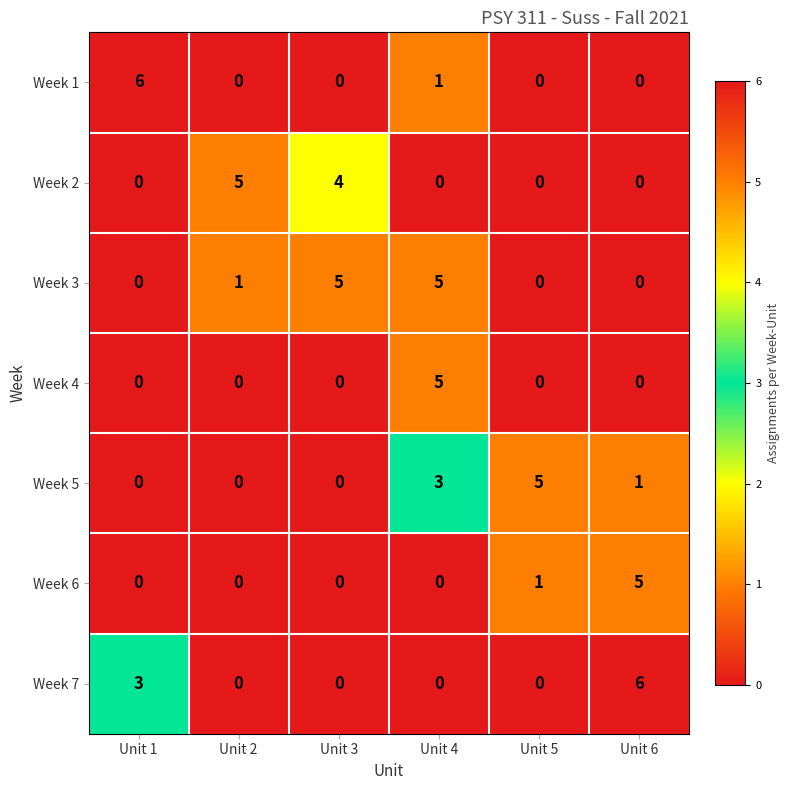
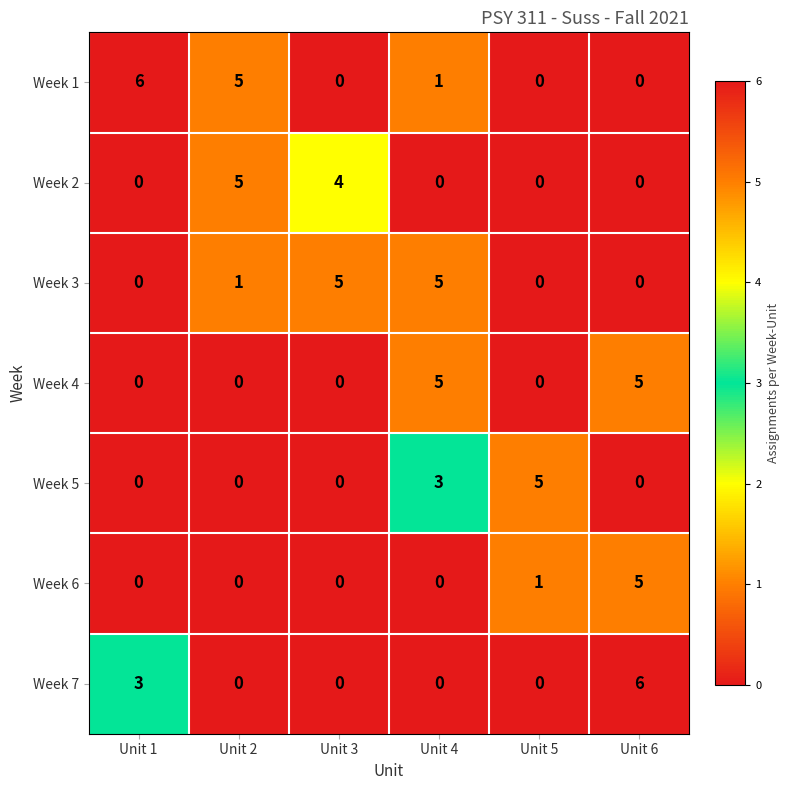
  {
    "Week 1": {
      "Unit 1": 6,
-     "Unit 2": 0,
+     "Unit 2": 5,
      "Unit 3": 0,
      "Unit 4": 1,
      "Unit 5": 0,
      "Unit 6": 0
    },
    "Week 2": {
      "Unit 1": 0,
      "Unit 2": 5,
      "Unit 3": 4,
      "Unit 4": 0,
      "Unit 5": 0,
      "Unit 6": 0
    },
    "Week 3": {
      "Unit 1": 0,
      "Unit 2": 1,
      "Unit 3": 5,
      "Unit 4": 5,
      "Unit 5": 0,
      "Unit 6": 0
    },
    "Week 4": {
      "Unit 1": 0,
      "Unit 2": 0,
      "Unit 3": 0,
      "Unit 4": 5,
      "Unit 5": 0,
-     "Unit 6": 0
+     "Unit 6": 5
    },
    "Week 5": {
      "Unit 1": 0,
      "Unit 2": 0,
      "Unit 3": 0,
      "Unit 4": 3,
      "Unit 5": 5,
-     "Unit 6": 1
+     "Unit 6": 0
    },
    "Week 6": {
      "Unit 1": 0,
      "Unit 2": 0,
      "Unit 3": 0,
      "Unit 4": 0,
      "Unit 5": 1,
      "Unit 6": 5
    },
    "Week 7": {
      "Unit 1": 3,
      "Unit 2": 0,
      "Unit 3": 0,
      "Unit 4": 0,
      "Unit 5": 0,
      "Unit 6": 6
    }
  }
